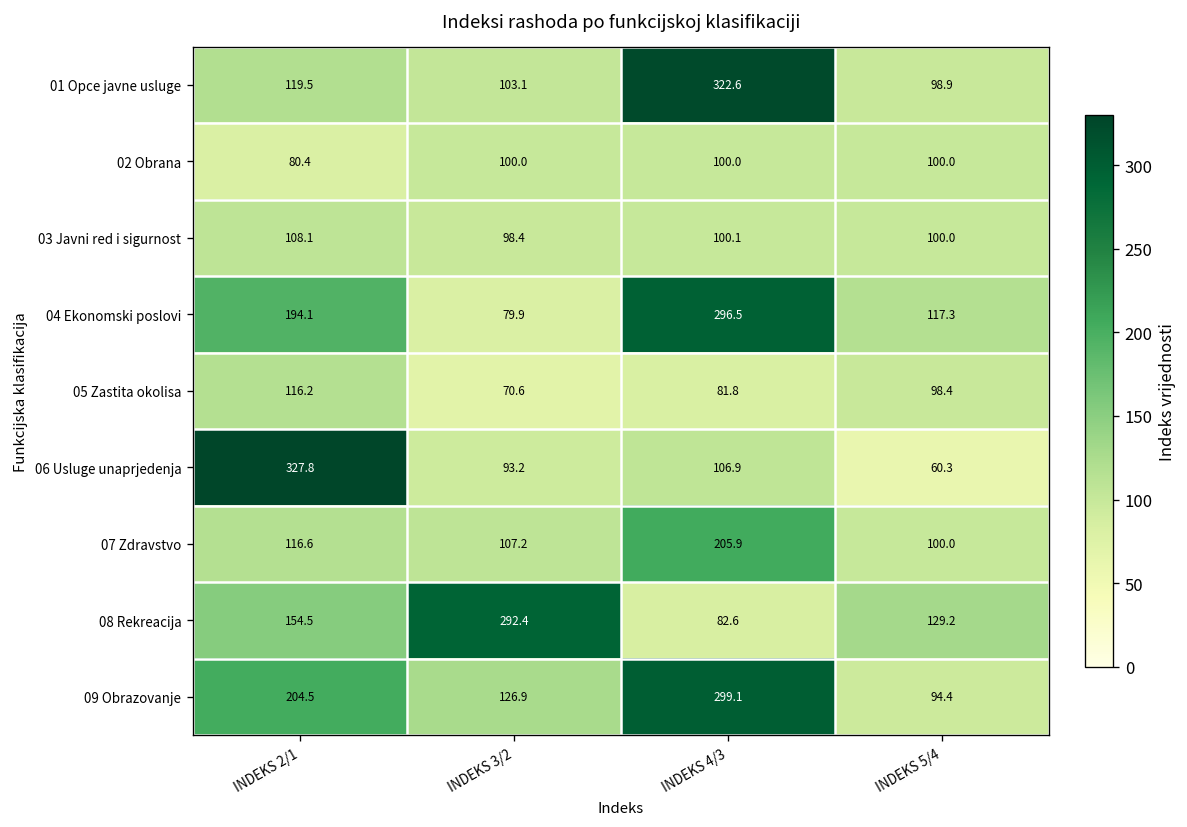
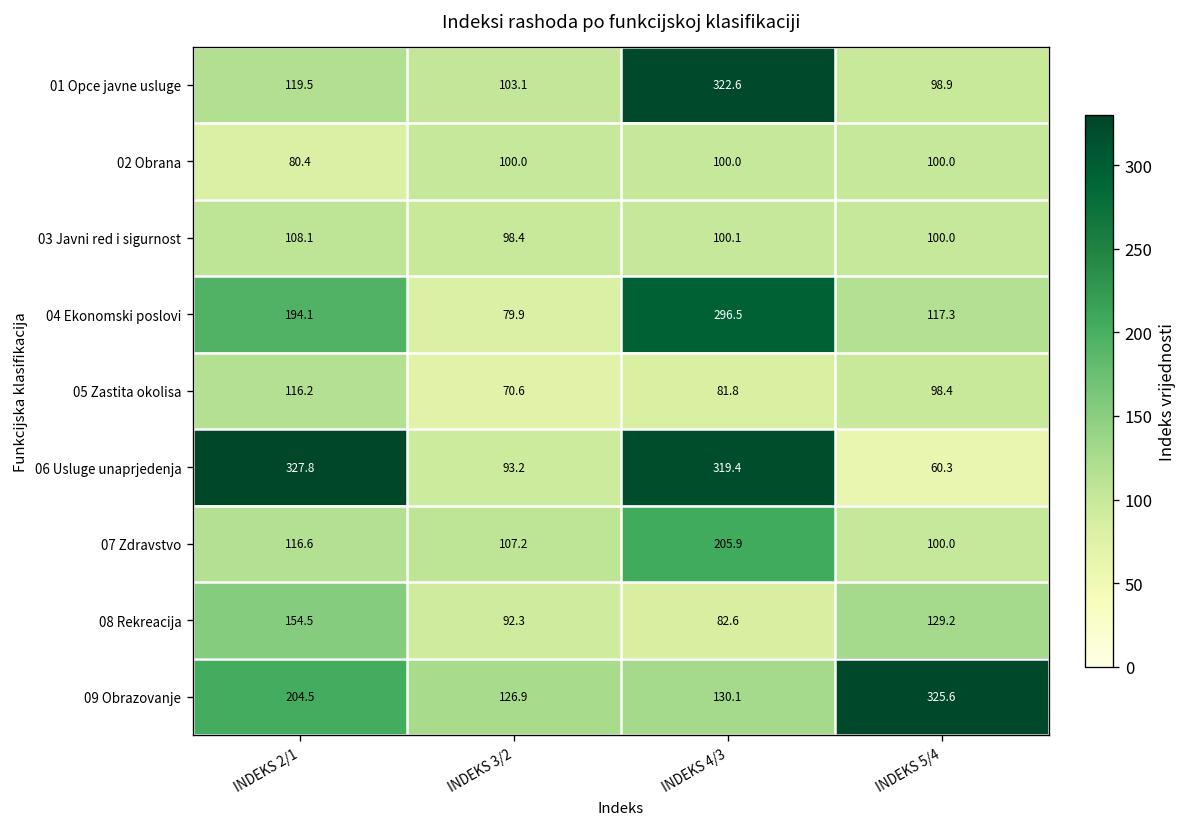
  {
    "01 Opce javne usluge": {
      "INDEKS 2/1": 119.5,
      "INDEKS 3/2": 103.1,
      "INDEKS 4/3": 322.6,
      "INDEKS 5/4": 98.9
    },
    "02 Obrana": {
      "INDEKS 2/1": 80.4,
      "INDEKS 3/2": 100.0,
      "INDEKS 4/3": 100.0,
      "INDEKS 5/4": 100.0
    },
    "03 Javni red i sigurnost": {
      "INDEKS 2/1": 108.1,
      "INDEKS 3/2": 98.4,
      "INDEKS 4/3": 100.1,
      "INDEKS 5/4": 100.0
    },
    "04 Ekonomski poslovi": {
      "INDEKS 2/1": 194.1,
      "INDEKS 3/2": 79.9,
      "INDEKS 4/3": 296.5,
      "INDEKS 5/4": 117.3
    },
    "05 Zastita okolisa": {
      "INDEKS 2/1": 116.2,
      "INDEKS 3/2": 70.6,
      "INDEKS 4/3": 81.8,
      "INDEKS 5/4": 98.4
    },
    "06 Usluge unaprjedenja": {
      "INDEKS 2/1": 327.8,
      "INDEKS 3/2": 93.2,
-     "INDEKS 4/3": 106.9,
+     "INDEKS 4/3": 319.4,
      "INDEKS 5/4": 60.3
    },
    "07 Zdravstvo": {
      "INDEKS 2/1": 116.6,
      "INDEKS 3/2": 107.2,
      "INDEKS 4/3": 205.9,
      "INDEKS 5/4": 100.0
    },
    "08 Rekreacija": {
      "INDEKS 2/1": 154.5,
-     "INDEKS 3/2": 292.4,
+     "INDEKS 3/2": 92.3,
      "INDEKS 4/3": 82.6,
      "INDEKS 5/4": 129.2
    },
    "09 Obrazovanje": {
      "INDEKS 2/1": 204.5,
      "INDEKS 3/2": 126.9,
-     "INDEKS 4/3": 299.1,
-     "INDEKS 5/4": 94.4
+     "INDEKS 4/3": 130.1,
+     "INDEKS 5/4": 325.6
    }
  }
